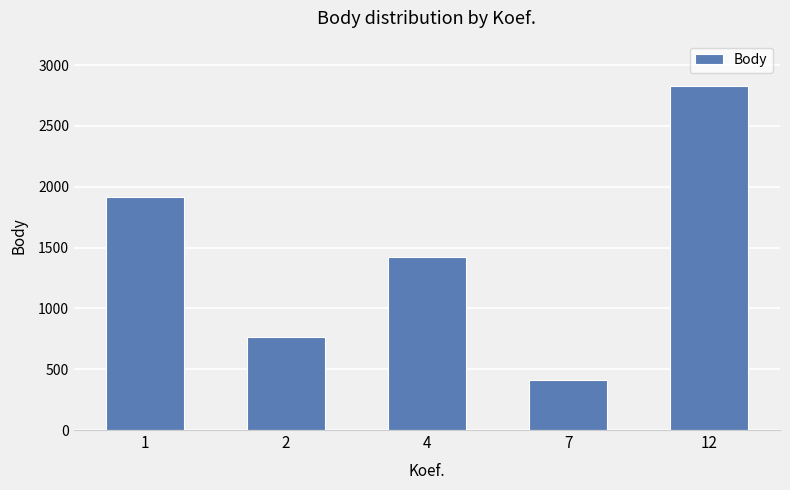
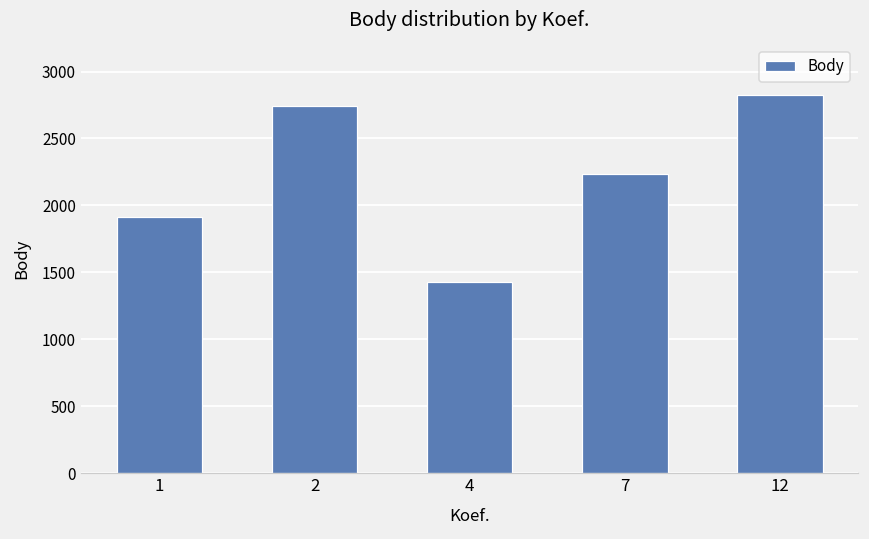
  {
    "1": 1910,
-   "2": 760,
+   "2": 2740,
    "4": 1430,
-   "7": 410,
+   "7": 2230,
    "12": 2830
  }
